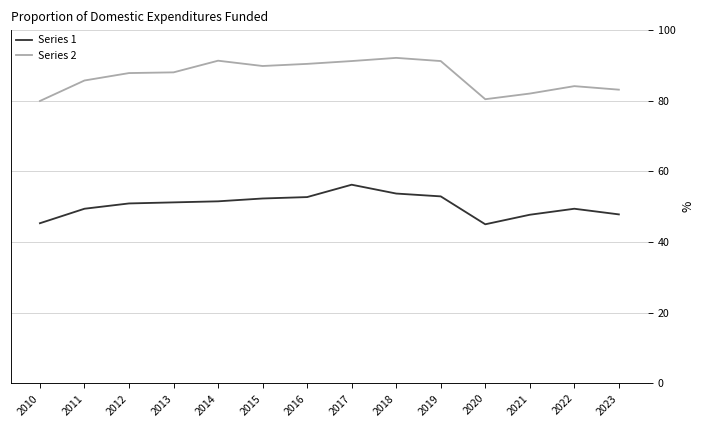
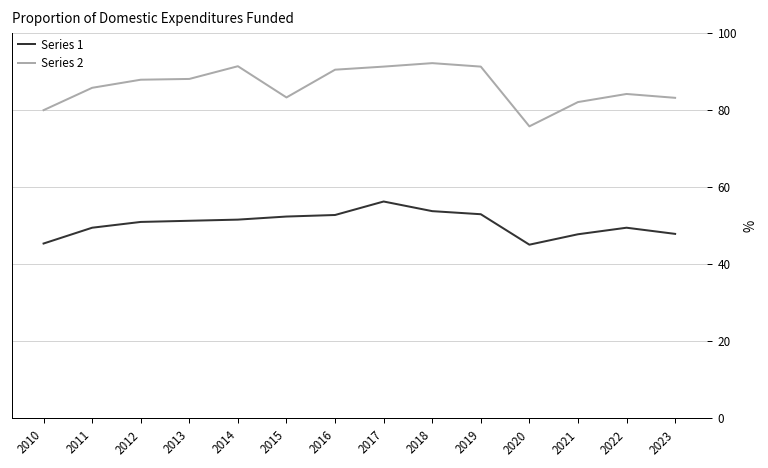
  {
    "Series 1": {
      "2010": 45,
      "2011": 49,
      "2012": 51,
      "2013": 51,
      "2014": 52,
      "2015": 52,
      "2016": 53,
      "2017": 56,
      "2018": 54,
      "2019": 53,
      "2020": 45,
      "2021": 48,
      "2022": 49,
      "2023": 48
    },
    "Series 2": {
      "2010": 80,
      "2011": 86,
      "2012": 88,
      "2013": 88,
      "2014": 91,
-     "2015": 90,
+     "2015": 83,
      "2016": 90,
      "2017": 91,
      "2018": 92,
      "2019": 91,
-     "2020": 80,
+     "2020": 76,
      "2021": 82,
      "2022": 84,
      "2023": 83
    }
  }
